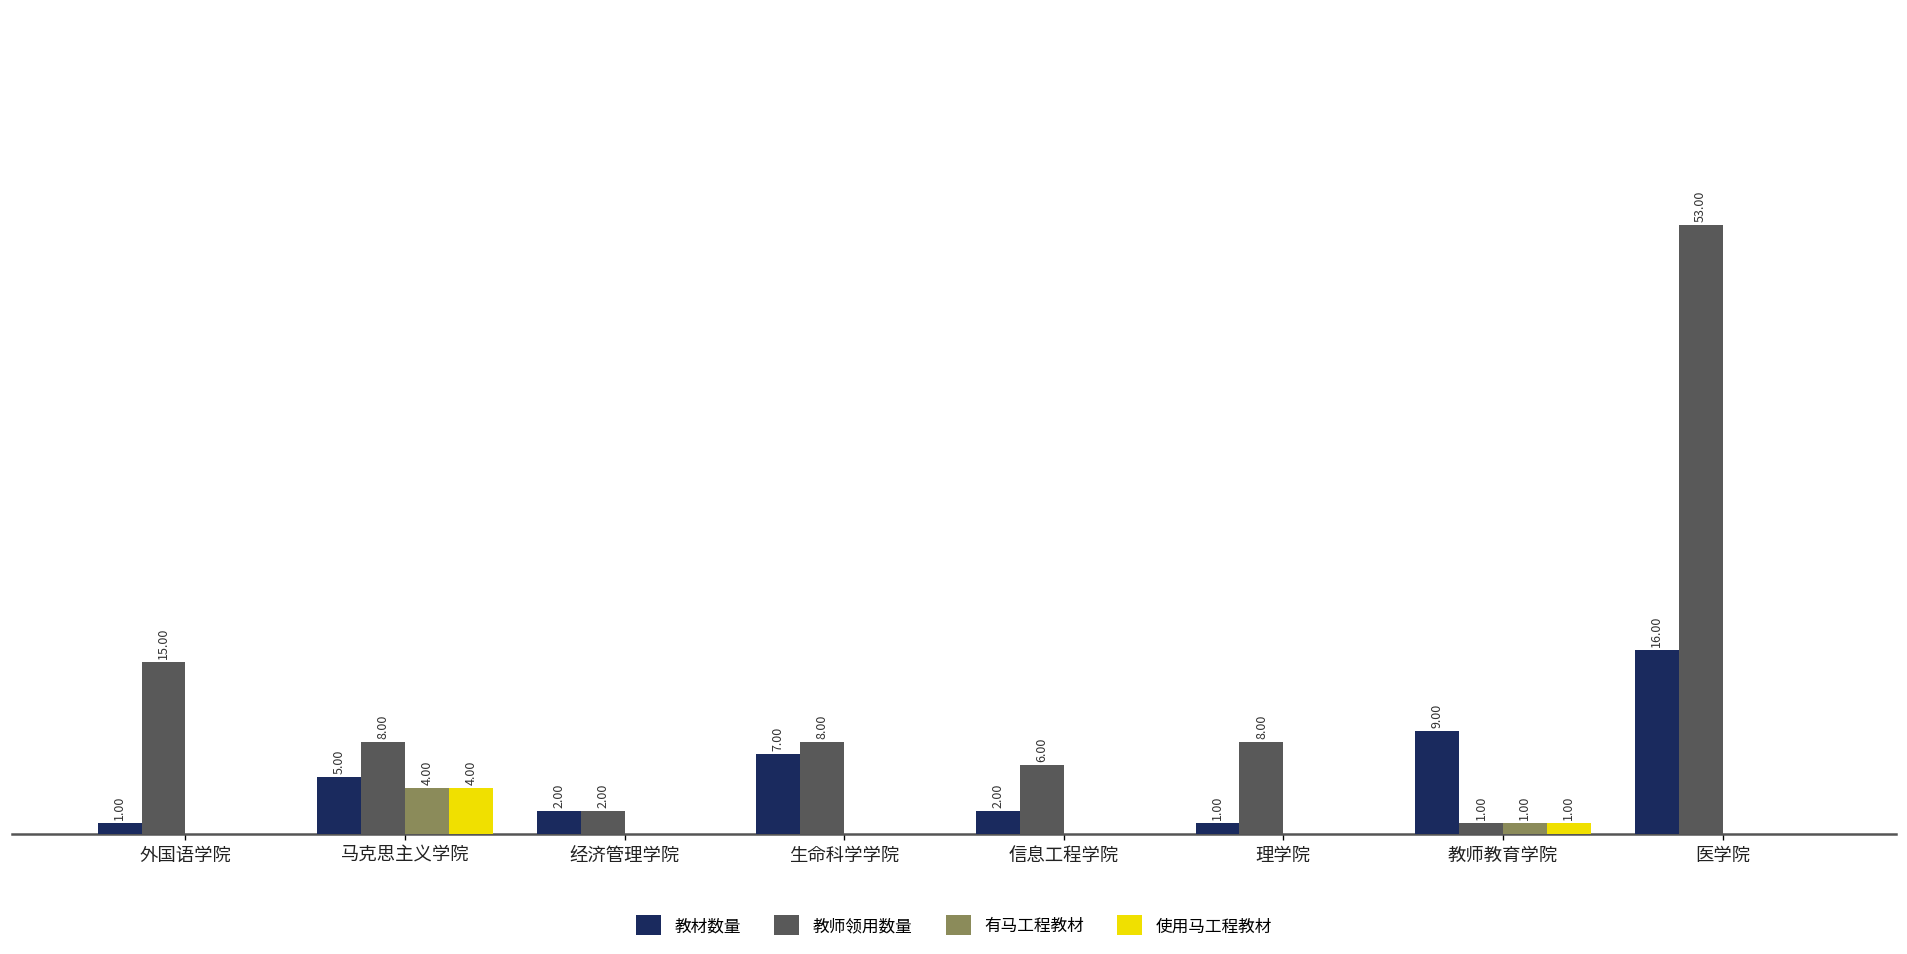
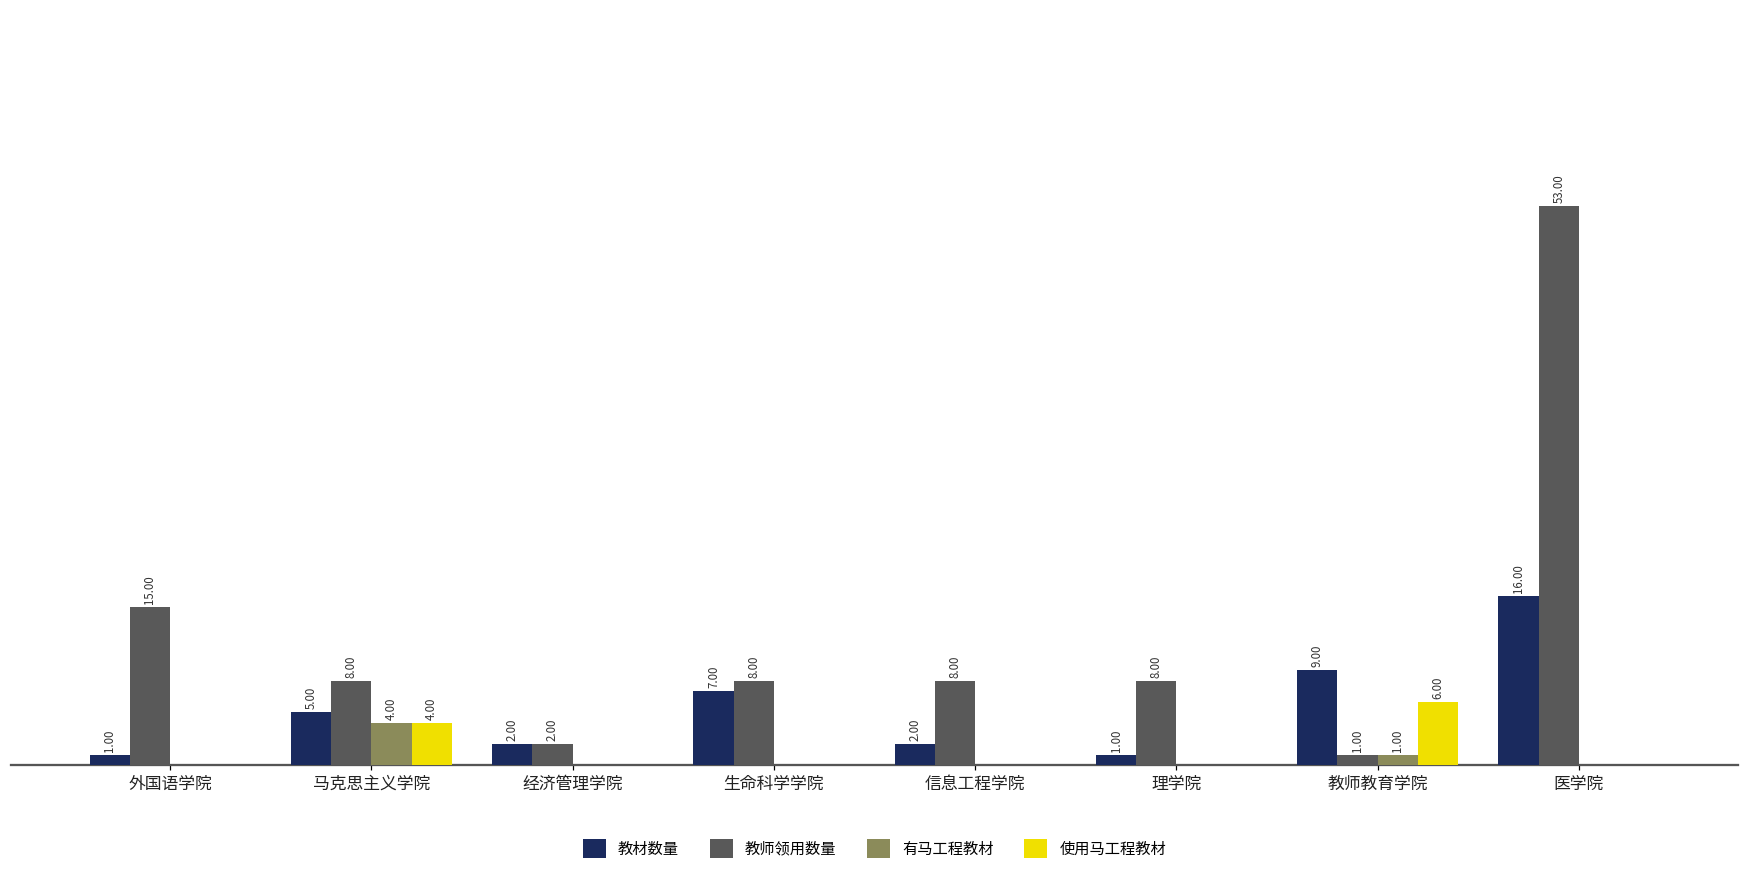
  {
    "教材数量": {
      "外国语学院": 1.00,
      "马克思主义学院": 5.00,
      "经济管理学院": 2.00,
      "生命科学学院": 7.00,
      "信息工程学院": 2.00,
      "理学院": 1.00,
      "教师教育学院": 9.00,
      "医学院": 16.00
    },
    "教师领用数量": {
      "外国语学院": 15.00,
      "马克思主义学院": 8.00,
      "经济管理学院": 2.00,
      "生命科学学院": 8.00,
-     "信息工程学院": 6.00,
+     "信息工程学院": 8.00,
      "理学院": 8.00,
      "教师教育学院": 1.00,
      "医学院": 53.00
    },
    "有马工程教材": {
      "马克思主义学院": 4.00,
      "教师教育学院": 1.00
    },
    "使用马工程教材": {
      "马克思主义学院": 4.00,
-     "教师教育学院": 1.00
+     "教师教育学院": 6.00
    }
  }
